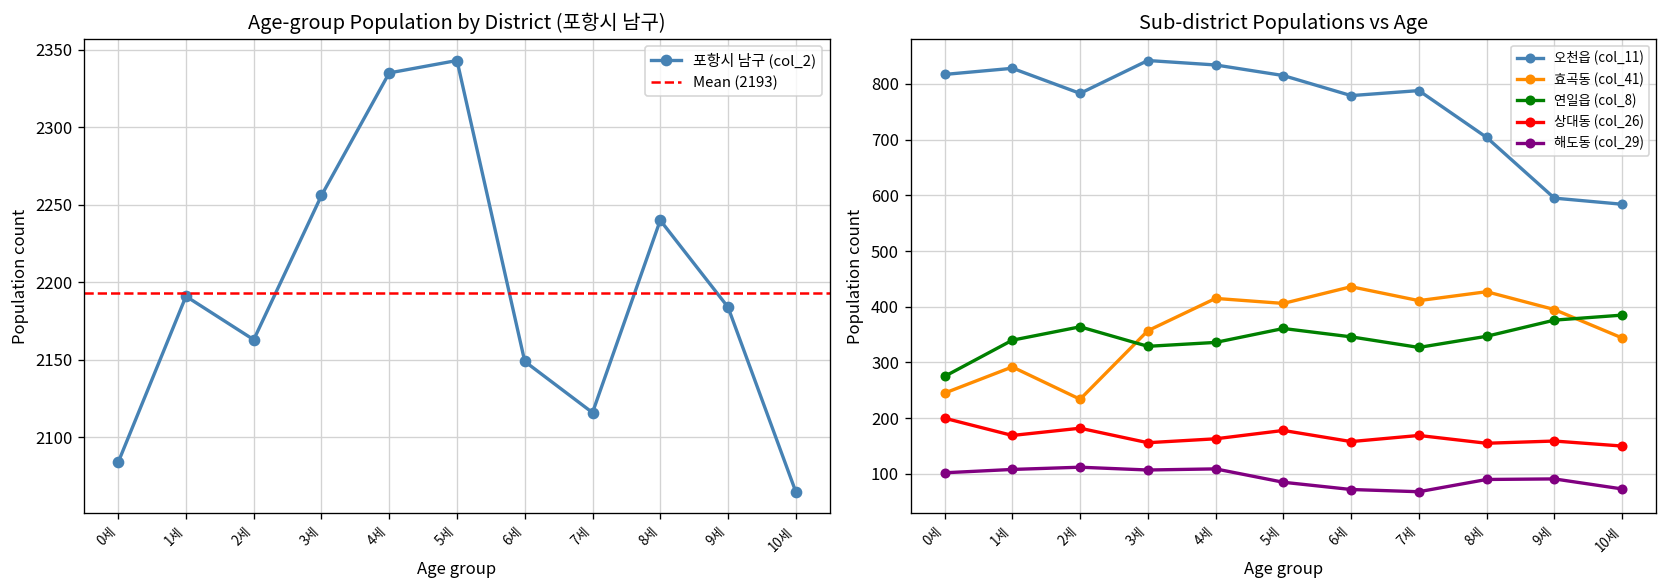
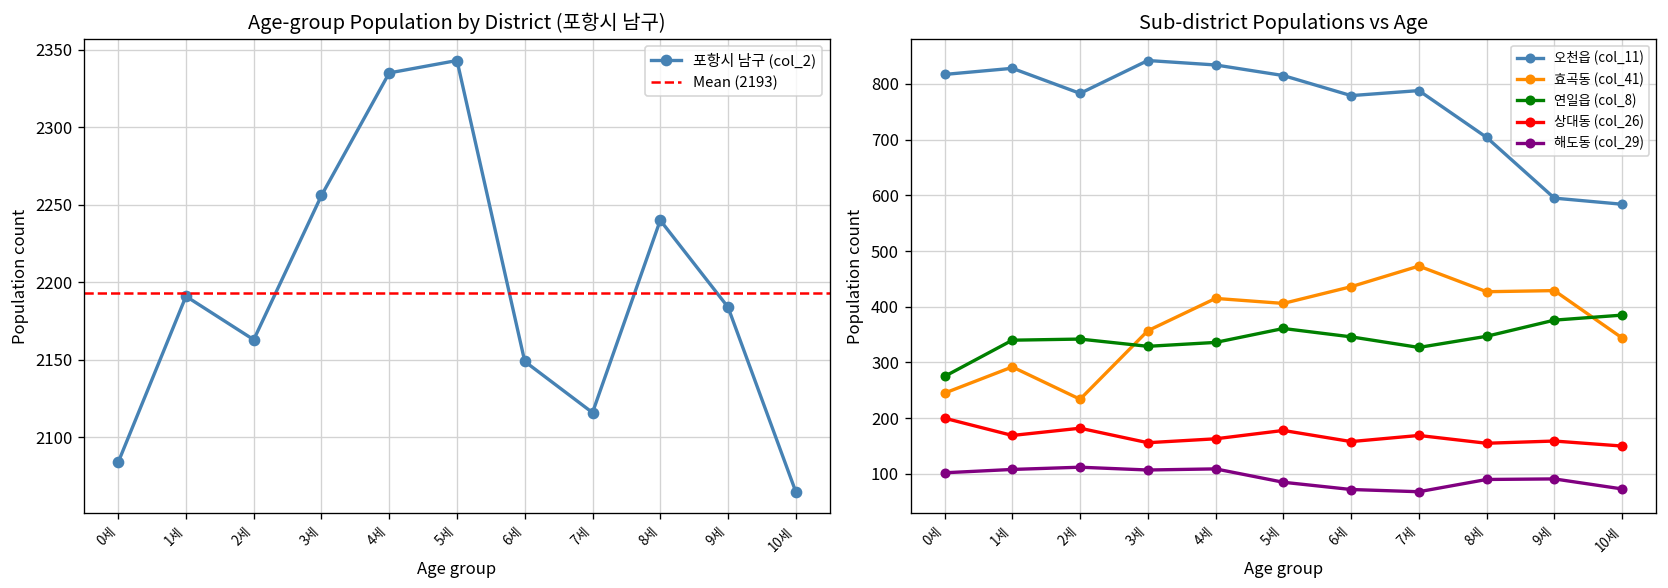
  {
    "Age-group Population by District (포항시 남구)": {
      "0세": 2084,
      "1세": 2191,
      "2세": 2163,
      "3세": 2256,
      "4세": 2335,
      "5세": 2343,
      "6세": 2149,
      "7세": 2116,
      "8세": 2240,
      "9세": 2184,
      "10세": 2065
    },
    "Sub-district Populations vs Age": {
      "오천읍 (col_11)": {
        "0세": 820,
        "1세": 830,
        "2세": 780,
        "3세": 840,
        "4세": 830,
        "5세": 820,
        "6세": 780,
        "7세": 790,
        "8세": 700,
        "9세": 600,
        "10세": 580
      },
      "효곡동 (col_41)": {
        "0세": 250,
        "1세": 290,
        "2세": 230,
        "3세": 360,
        "4세": 420,
        "5세": 410,
        "6세": 440,
-       "7세": 410,
+       "7세": 470,
        "8세": 430,
-       "9세": 400,
+       "9세": 430,
        "10세": 340
      },
      "연일읍 (col_8)": {
        "0세": 280,
        "1세": 340,
-       "2세": 360,
+       "2세": 340,
        "3세": 330,
        "4세": 340,
        "5세": 360,
        "6세": 350,
        "7세": 330,
        "8세": 350,
        "9세": 380,
        "10세": 390
      },
      "상대동 (col_26)": {
        "0세": 200,
        "1세": 170,
        "2세": 180,
        "3세": 160,
        "4세": 160,
        "5세": 180,
        "6세": 160,
        "7세": 170,
        "8세": 160,
        "9세": 160,
        "10세": 150
      },
      "해도동 (col_29)": {
        "0세": 100,
        "1세": 110,
        "2세": 110,
        "3세": 110,
        "4세": 110,
        "5세": 90,
        "6세": 70,
        "7세": 70,
        "8세": 90,
        "9세": 90,
        "10세": 70
      }
    }
  }
